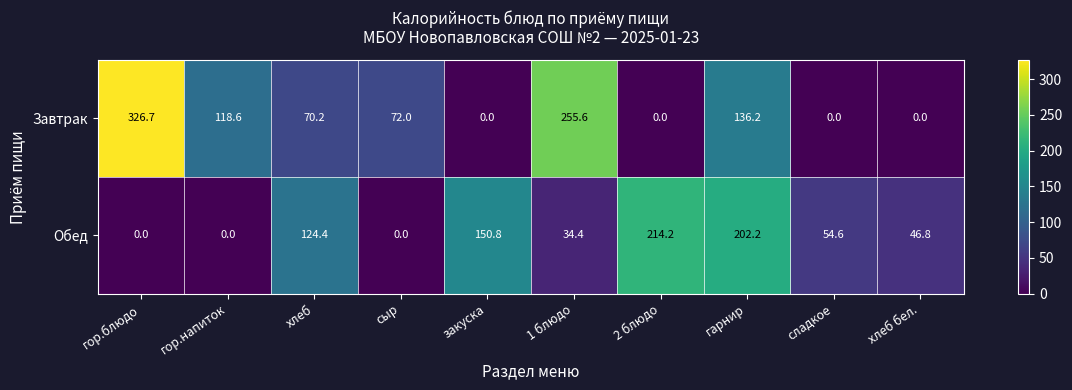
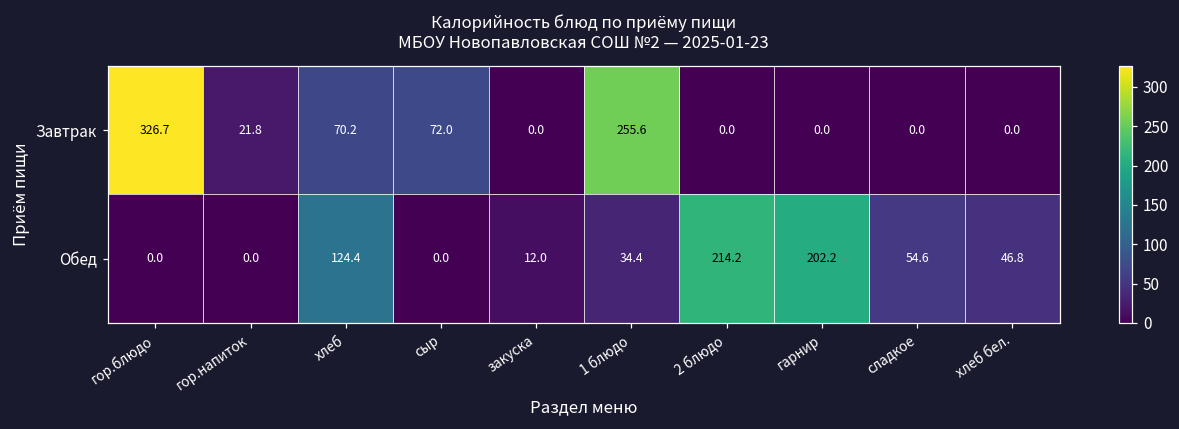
  {
    "Завтрак": {
      "гор.блюдо": 326.7,
-     "гор.напиток": 118.6,
+     "гор.напиток": 21.8,
      "хлеб": 70.2,
      "сыр": 72.0,
      "закуска": 0.0,
      "1 блюдо": 255.6,
      "2 блюдо": 0.0,
-     "гарнир": 136.2,
+     "гарнир": 0.0,
      "сладкое": 0.0,
      "хлеб бел.": 0.0
    },
    "Обед": {
      "гор.блюдо": 0.0,
      "гор.напиток": 0.0,
      "хлеб": 124.4,
      "сыр": 0.0,
-     "закуска": 150.8,
+     "закуска": 12.0,
      "1 блюдо": 34.4,
      "2 блюдо": 214.2,
      "гарнир": 202.2,
      "сладкое": 54.6,
      "хлеб бел.": 46.8
    }
  }
